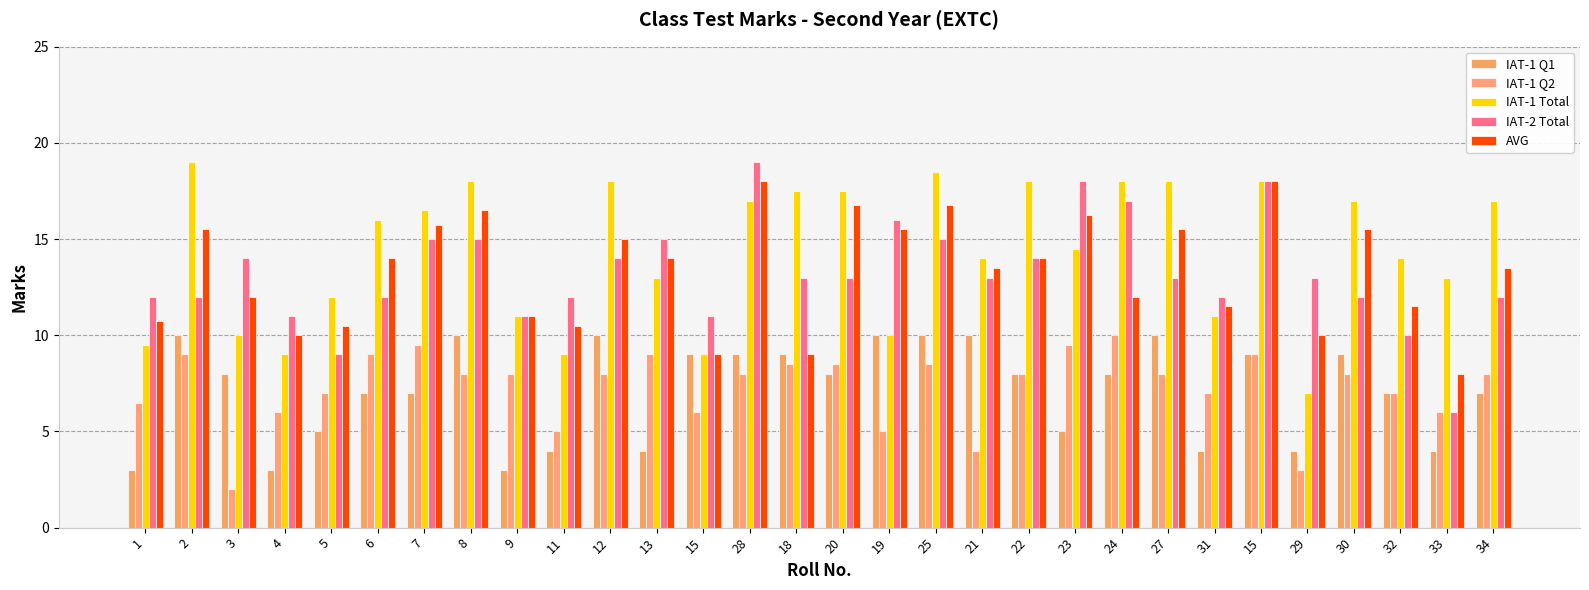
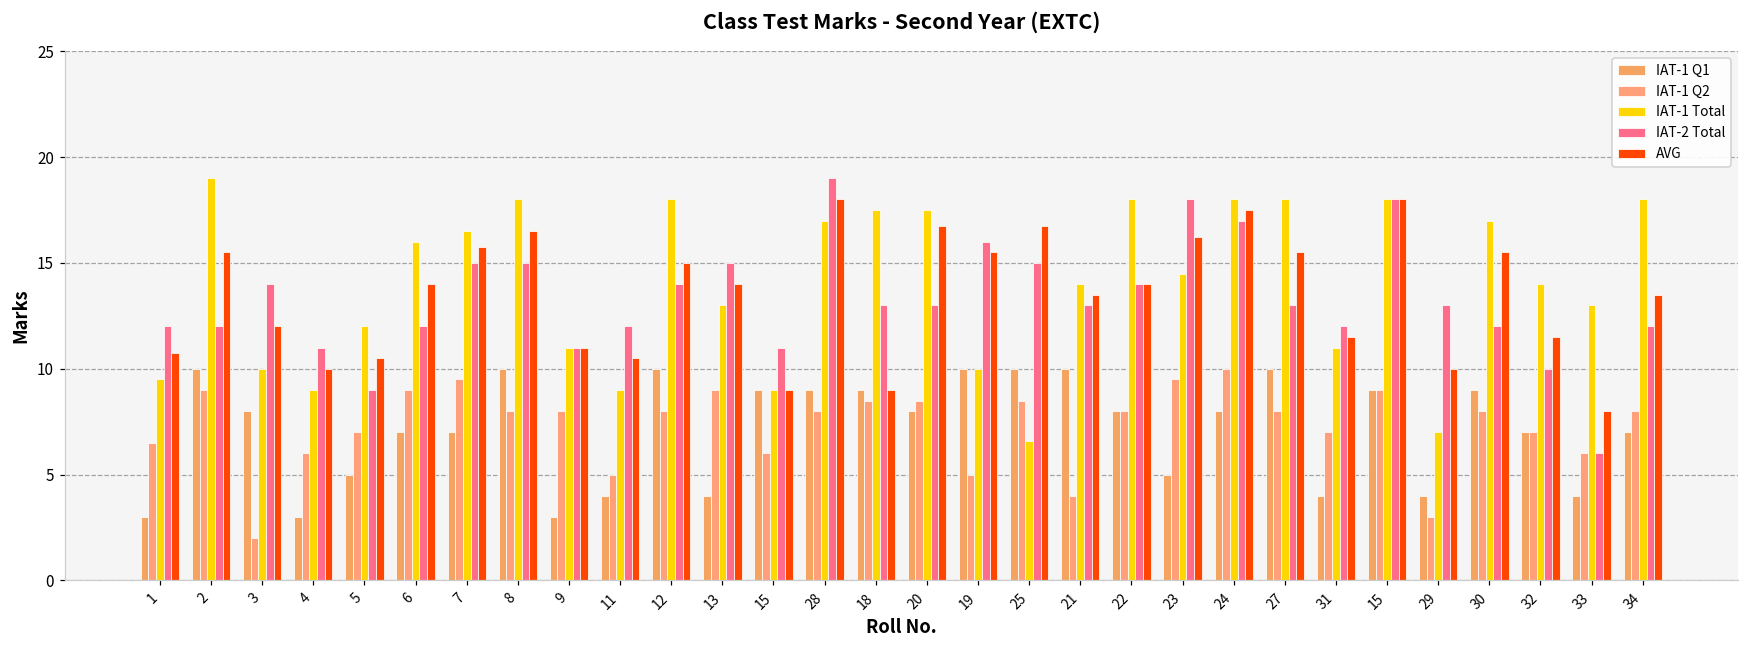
  {
    "IAT-1 Total": {
      "1": 9.5,
      "2": 19.0,
      "3": 10.0,
      "4": 9.0,
      "5": 12.0,
      "6": 16.0,
      "7": 16.5,
      "8": 18.0,
      "9": 11.0,
      "11": 9.0,
      "12": 18.0,
      "13": 13.0,
      "28": 17.0,
      "18": 17.5,
      "20": 17.5,
      "19": 10.0,
-     "25": 18.5,
+     "25": 6.6,
      "21": 14.0,
      "22": 18.0,
      "23": 14.5,
      "24": 18.0,
      "27": 18.0,
      "31": 11.0,
      "29": 7.0,
      "30": 17.0,
      "32": 14.0,
      "33": 13.0,
-     "34": 17
+     "34": 18
    },
    "AVG": {
      "1": 10.8,
      "2": 15.5,
      "3": 12.0,
      "4": 10.0,
      "5": 10.5,
      "6": 14.0,
      "7": 15.8,
      "8": 16.5,
      "9": 11.0,
      "11": 10.5,
      "12": 15.0,
      "13": 14.0,
      "28": 18.0,
      "18": 9.0,
      "20": 16.8,
      "19": 15.5,
      "25": 16.8,
      "21": 13.5,
      "22": 14.0,
      "23": 16.3,
-     "24": 12.0,
+     "24": 17.5,
      "27": 15.5,
      "31": 11.5,
      "29": 10.0,
      "30": 15.5,
      "32": 11.5,
      "33": 8.0,
      "34": 13.5
    }
  }
